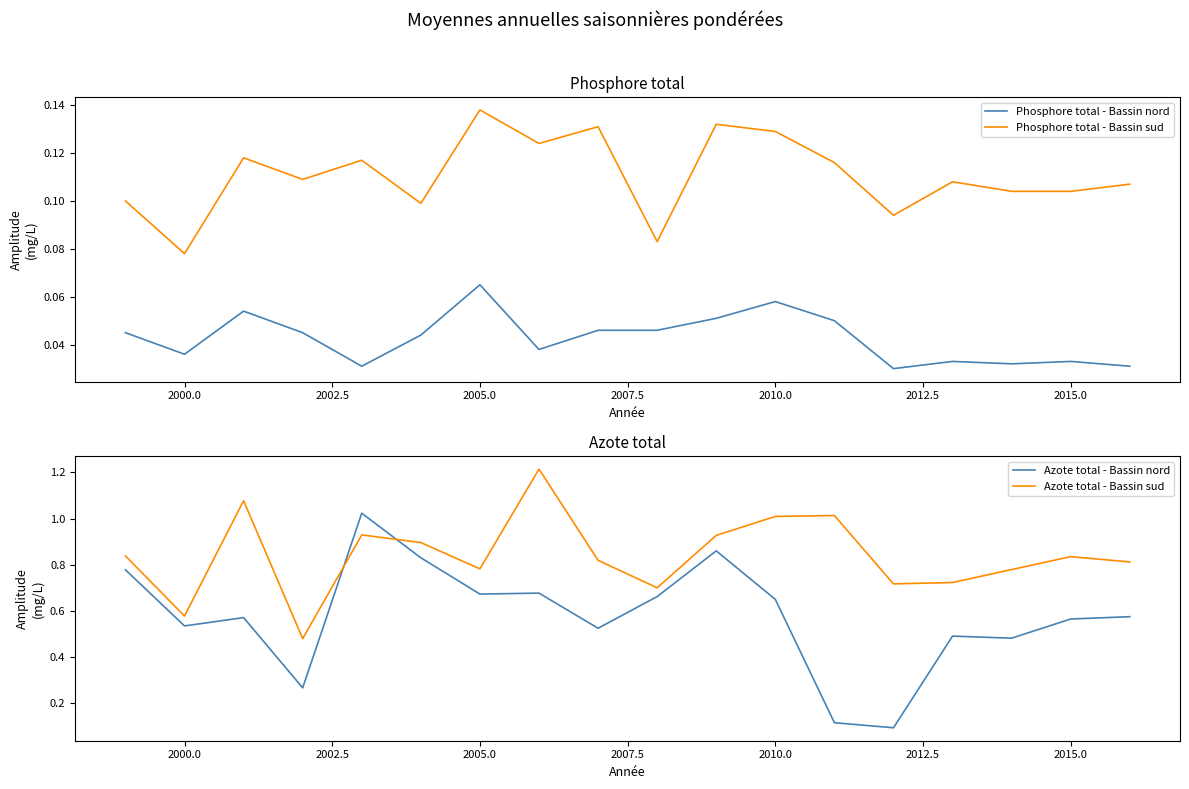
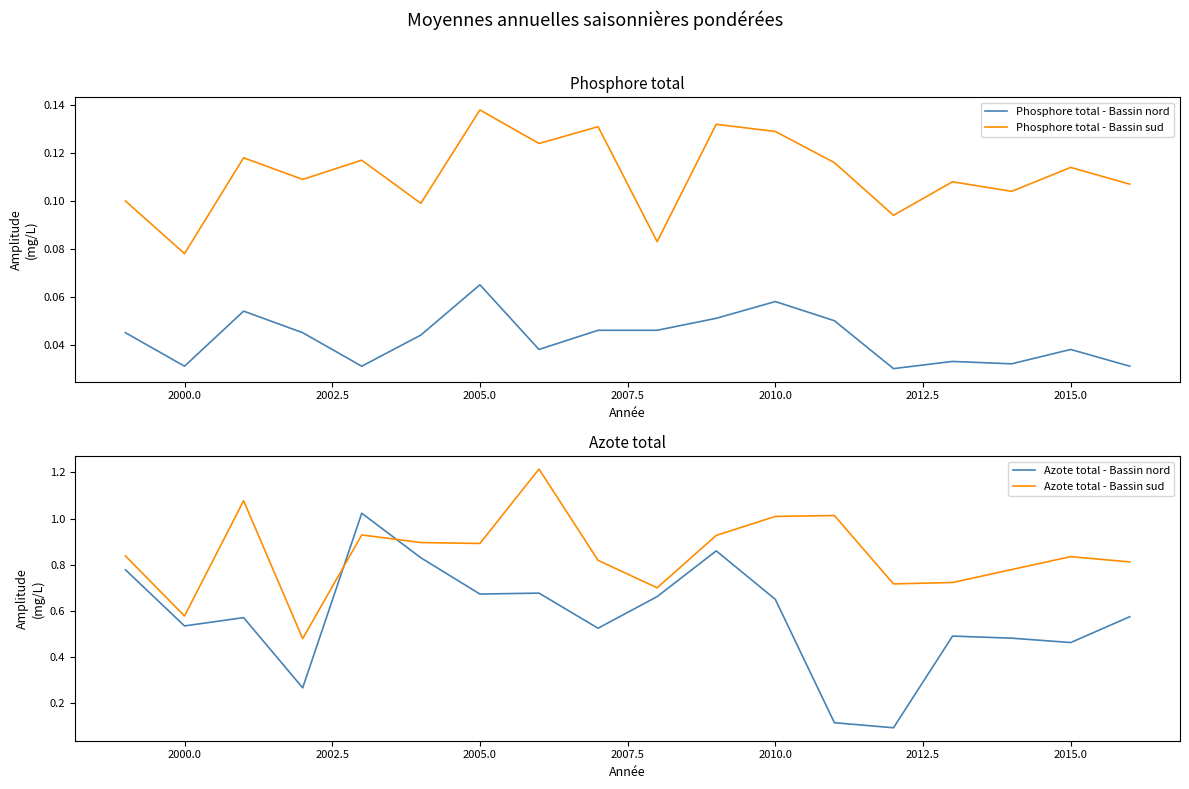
  {
    "Phosphore total": {
      "Phosphore total - Bassin nord": {
-       "2000.0": 0.036,
+       "2000.0": 0.031,
        "2005.0": 0.065,
        "2010.0": 0.058,
-       "2015.0": 0.033
+       "2015.0": 0.038
      },
      "Phosphore total - Bassin sud": {
        "2000.0": 0.078,
        "2005.0": 0.138,
        "2010.0": 0.129,
-       "2015.0": 0.104
+       "2015.0": 0.114
      }
    },
    "Azote total": {
      "Azote total - Bassin nord": {
        "2000.0": 0.54,
        "2005.0": 0.67,
        "2010.0": 0.65,
-       "2015.0": 0.57
+       "2015.0": 0.46
      },
      "Azote total - Bassin sud": {
        "2000.0": 0.58,
-       "2005.0": 0.78,
+       "2005.0": 0.89,
        "2010.0": 1.01,
        "2015.0": 0.84
      }
    }
  }
